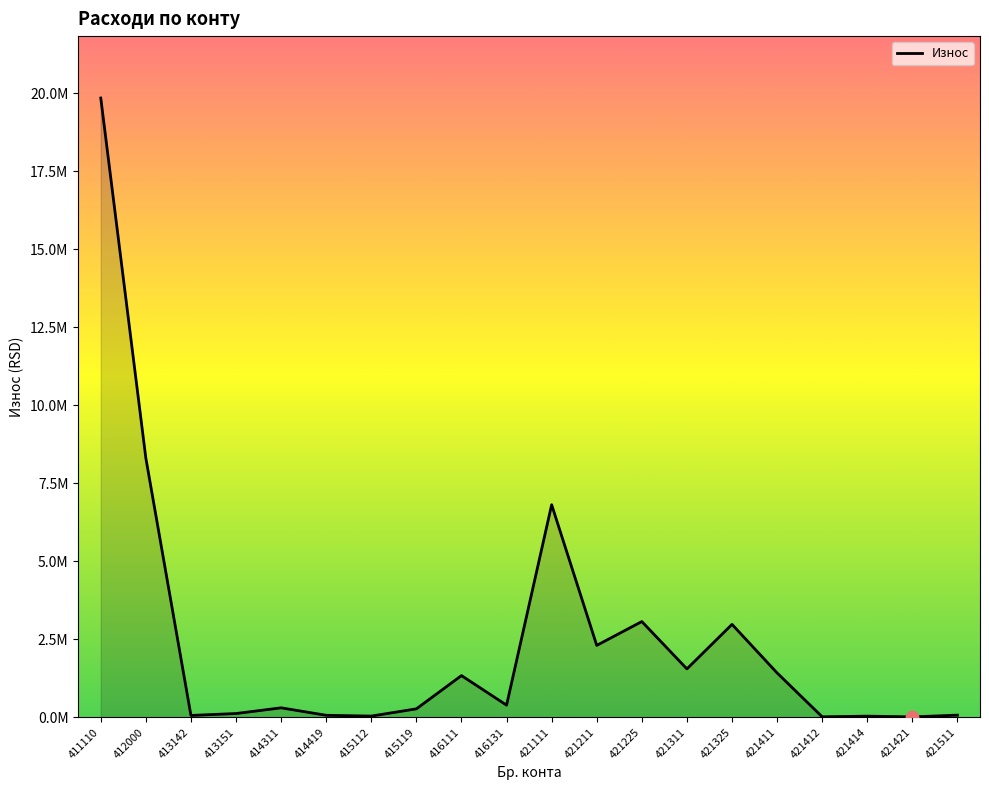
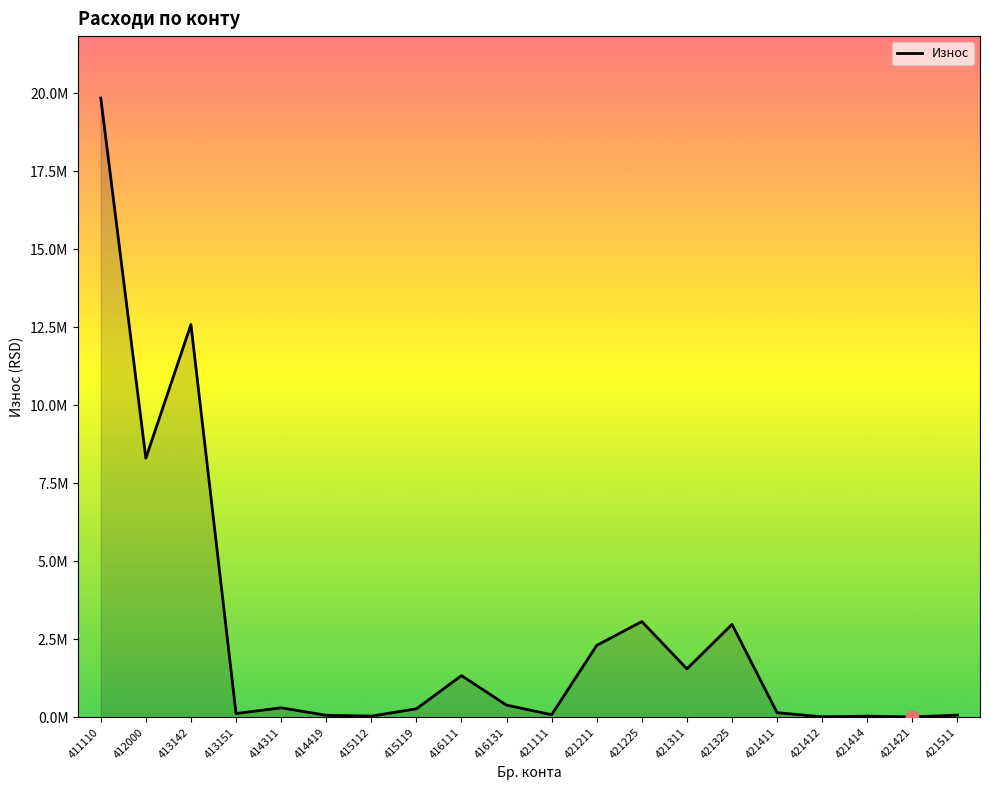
  {
    "Износ": {
      "411110": 19900000,
      "412000": 8300000,
-     "413142": 100000,
+     "413142": 12600000,
      "413151": 100000,
      "414311": 300000,
      "414419": 100000,
      "415112": 0,
      "415119": 300000,
      "416111": 1300000,
      "416131": 400000,
-     "421111": 6800000,
+     "421111": 100000,
      "421211": 2300000,
      "421225": 3100000,
      "421311": 1600000,
      "421325": 3000000,
-     "421411": 1400000,
+     "421411": 100000,
      "421412": 0,
      "421414": 0,
      "421511": 100000
    }
  }
